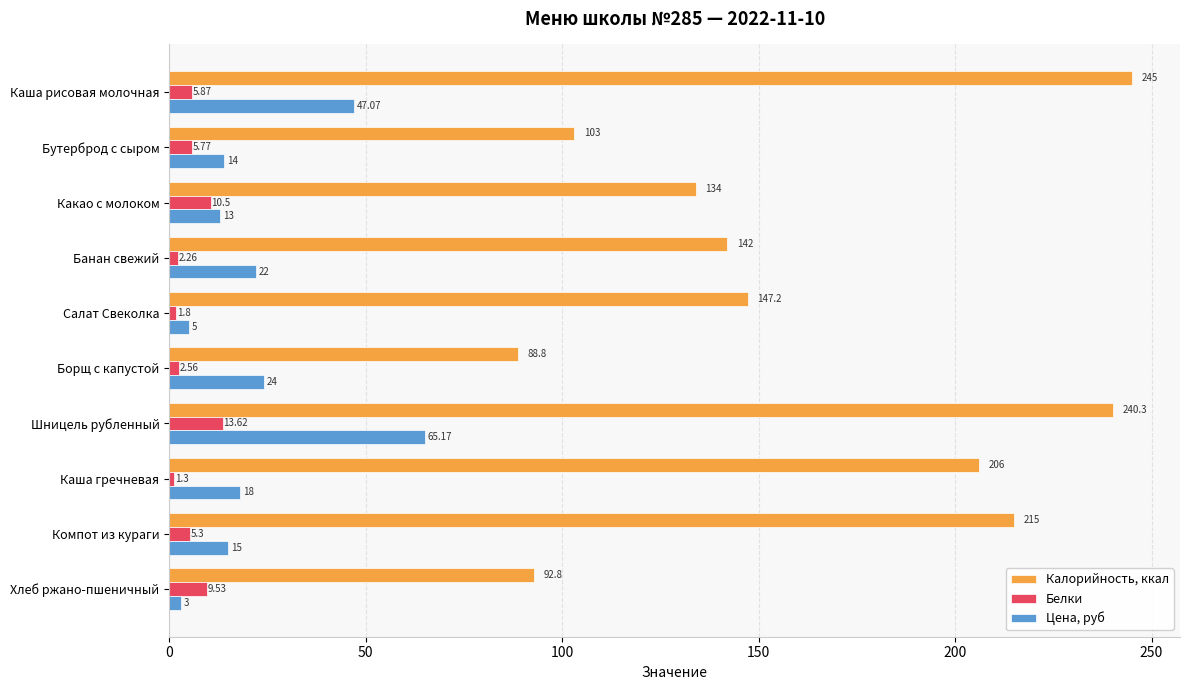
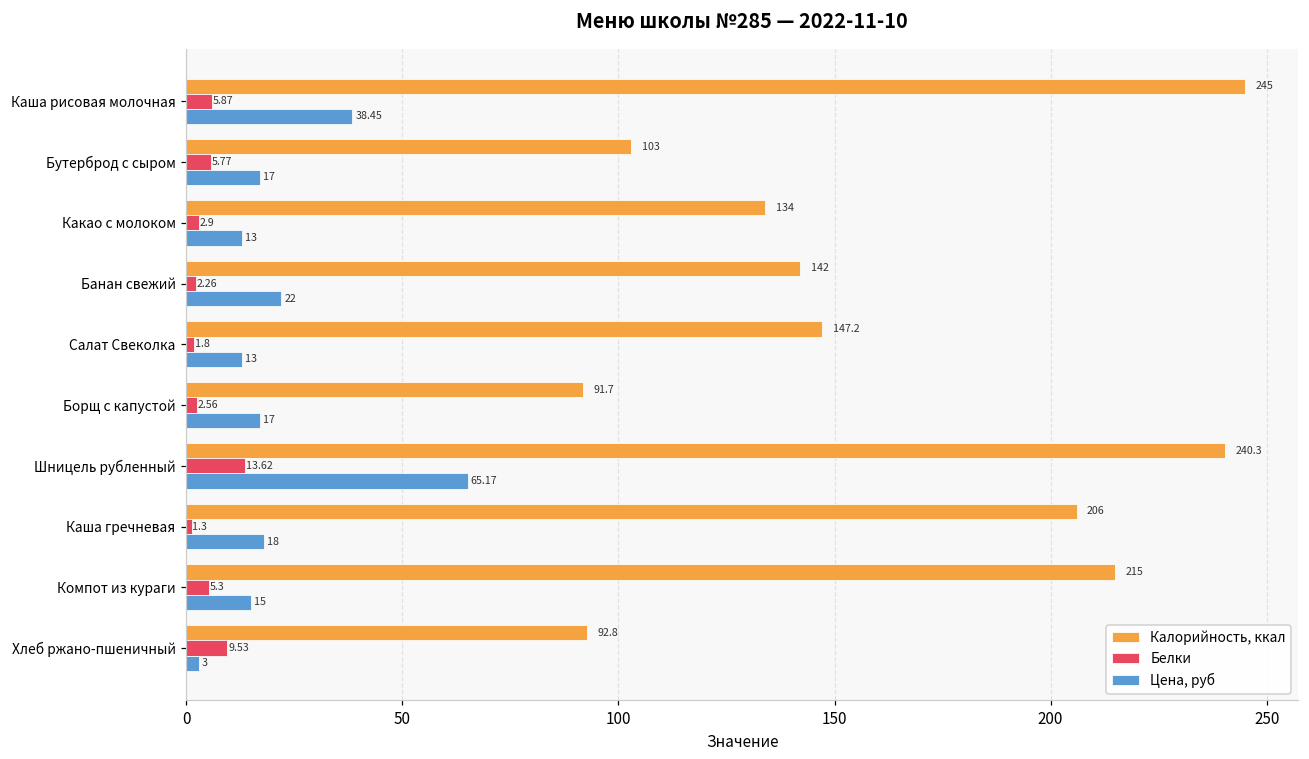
  {
    "Калорийность, ккал": {
      "Каша рисовая молочная": 245,
      "Бутерброд с сыром": 103,
      "Какао с молоком": 134,
      "Банан свежий": 142,
      "Салат Свеколка": 147.2,
-     "Борщ с капустой": 88.8,
+     "Борщ с капустой": 91.7,
      "Шницель рубленный": 240.3,
      "Каша гречневая": 206,
      "Компот из кураги": 215,
      "Хлеб ржано-пшеничный": 92.8
    },
    "Белки": {
      "Каша рисовая молочная": 5.87,
      "Бутерброд с сыром": 5.77,
-     "Какао с молоком": 10.5,
+     "Какао с молоком": 2.9,
      "Банан свежий": 2.26,
      "Салат Свеколка": 1.8,
      "Борщ с капустой": 2.56,
      "Шницель рубленный": 13.62,
      "Каша гречневая": 1.3,
      "Компот из кураги": 5.3,
      "Хлеб ржано-пшеничный": 9.53
    },
    "Цена, руб": {
-     "Каша рисовая молочная": 47.07,
-     "Бутерброд с сыром": 14,
+     "Каша рисовая молочная": 38.45,
+     "Бутерброд с сыром": 17,
      "Какао с молоком": 13,
      "Банан свежий": 22,
-     "Салат Свеколка": 5,
-     "Борщ с капустой": 24,
+     "Салат Свеколка": 13,
+     "Борщ с капустой": 17,
      "Шницель рубленный": 65.17,
      "Каша гречневая": 18,
      "Компот из кураги": 15,
      "Хлеб ржано-пшеничный": 3
    }
  }
